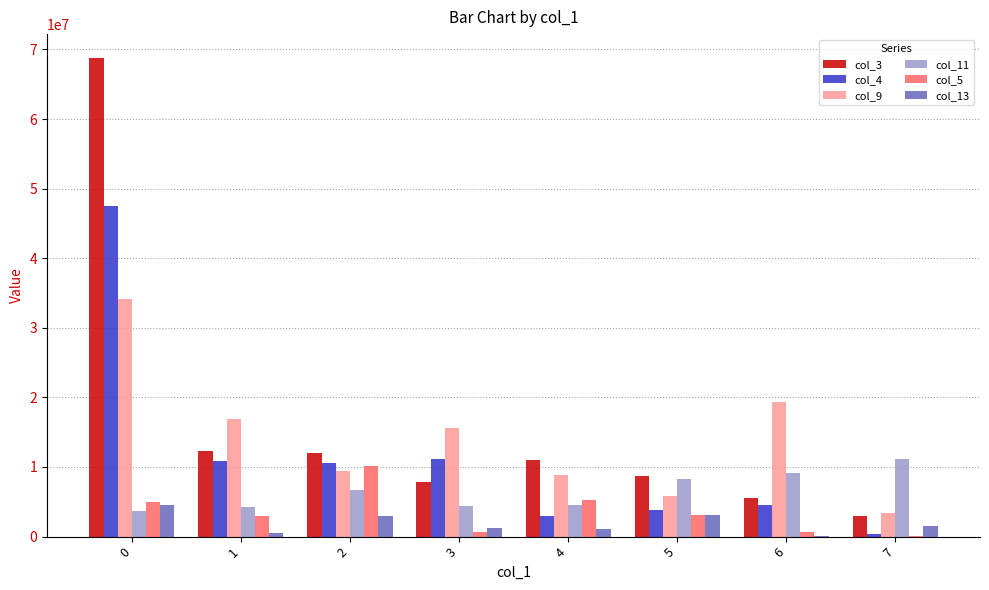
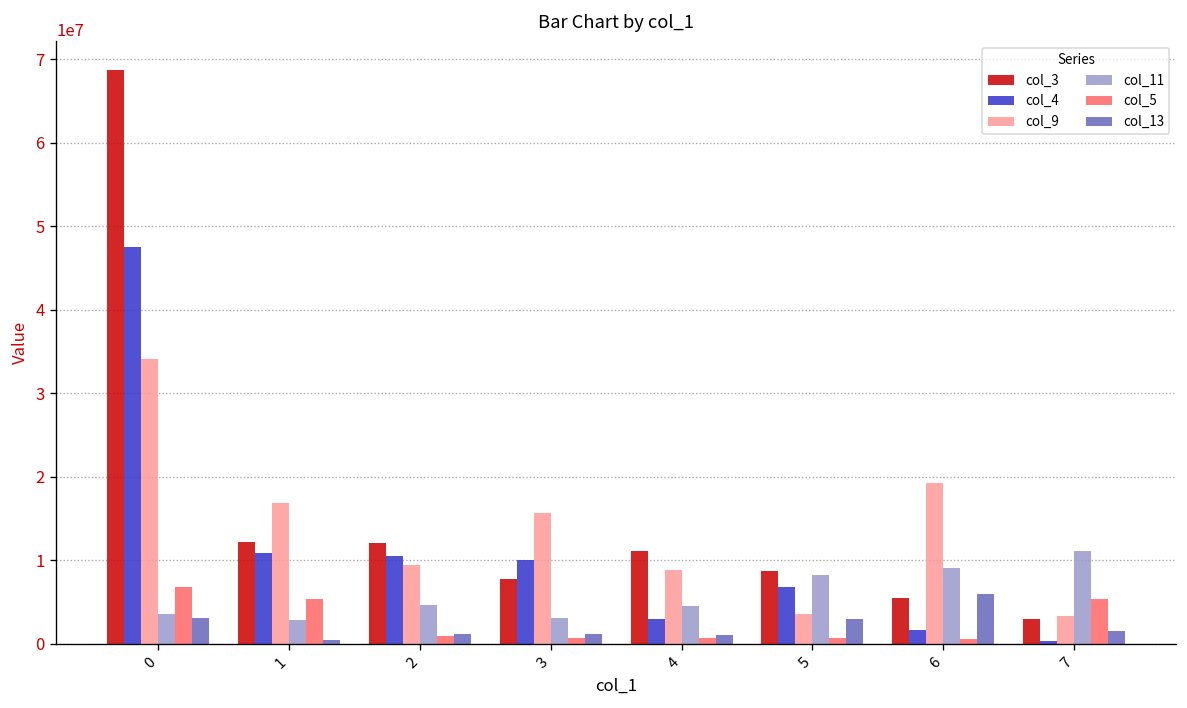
  {
    "col_3": {
      "0": 69000000,
      "1": 12000000,
      "2": 12000000,
      "3": 8000000,
      "4": 11000000,
      "5": 9000000,
      "6": 6000000,
      "7": 3000000
    },
    "col_4": {
      "0": 47000000,
      "1": 11000000,
      "2": 11000000,
-     "3": 11000000,
+     "3": 10000000,
      "4": 3000000,
-     "5": 4000000,
-     "6": 5000000
+     "5": 7000000,
+     "6": 2000000
    },
    "col_9": {
      "0": 34000000,
      "1": 17000000,
      "2": 9000000,
      "3": 16000000,
      "4": 9000000,
-     "5": 6000000,
+     "5": 4000000,
      "6": 19000000,
      "7": 3000000
    },
    "col_11": {
      "0": 4000000,
-     "1": 4000000,
-     "2": 7000000,
-     "3": 4000000,
+     "1": 3000000,
+     "2": 5000000,
+     "3": 3000000,
      "4": 5000000,
      "5": 8000000,
      "6": 9000000,
      "7": 11000000
    },
    "col_5": {
-     "0": 5000000,
-     "1": 3000000,
-     "2": 10000000,
+     "0": 7000000,
+     "1": 5000000,
+     "2": 1000000,
      "3": 1000000,
-     "4": 5000000,
-     "5": 3000000,
+     "4": 1000000,
+     "5": 1000000,
      "6": 1000000,
-     "7": 0
+     "7": 5000000
    },
    "col_13": {
-     "0": 5000000,
+     "0": 3000000,
      "1": 0,
-     "2": 3000000,
+     "2": 1000000,
      "3": 1000000,
      "4": 1000000,
      "5": 3000000,
-     "6": 0,
+     "6": 6000000,
      "7": 2000000
    }
  }
